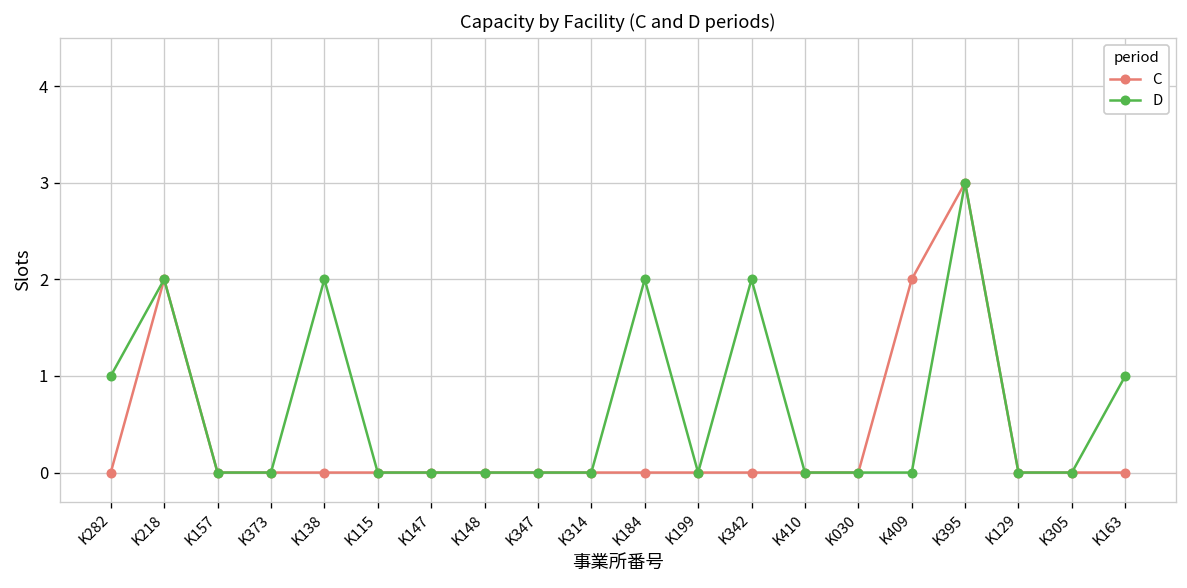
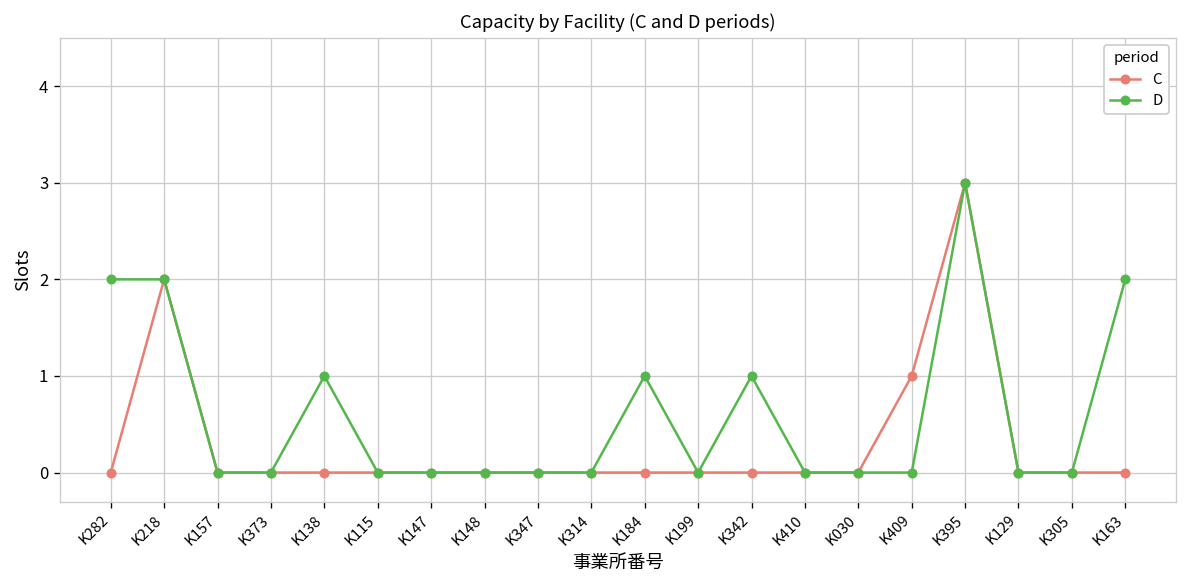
  {
    "C": {
      "K282": 0,
      "K138": 0,
      "K184": 0,
      "K342": 0,
-     "K409": 2,
+     "K409": 1,
      "K163": 0
    },
    "D": {
-     "K282": 1,
-     "K138": 2,
-     "K184": 2,
-     "K342": 2,
+     "K282": 2,
+     "K138": 1,
+     "K184": 1,
+     "K342": 1,
      "K409": 0,
-     "K163": 1
+     "K163": 2
    }
  }
